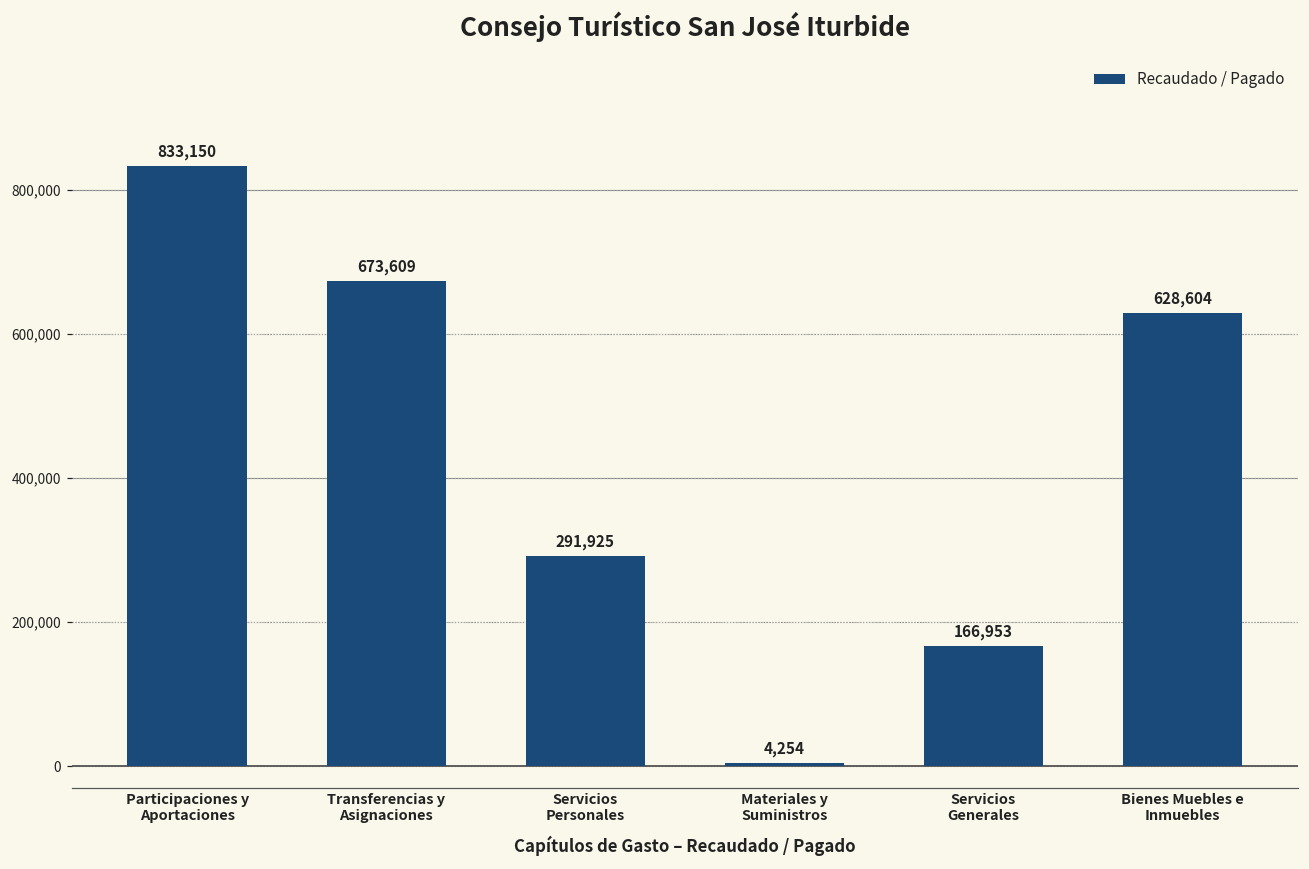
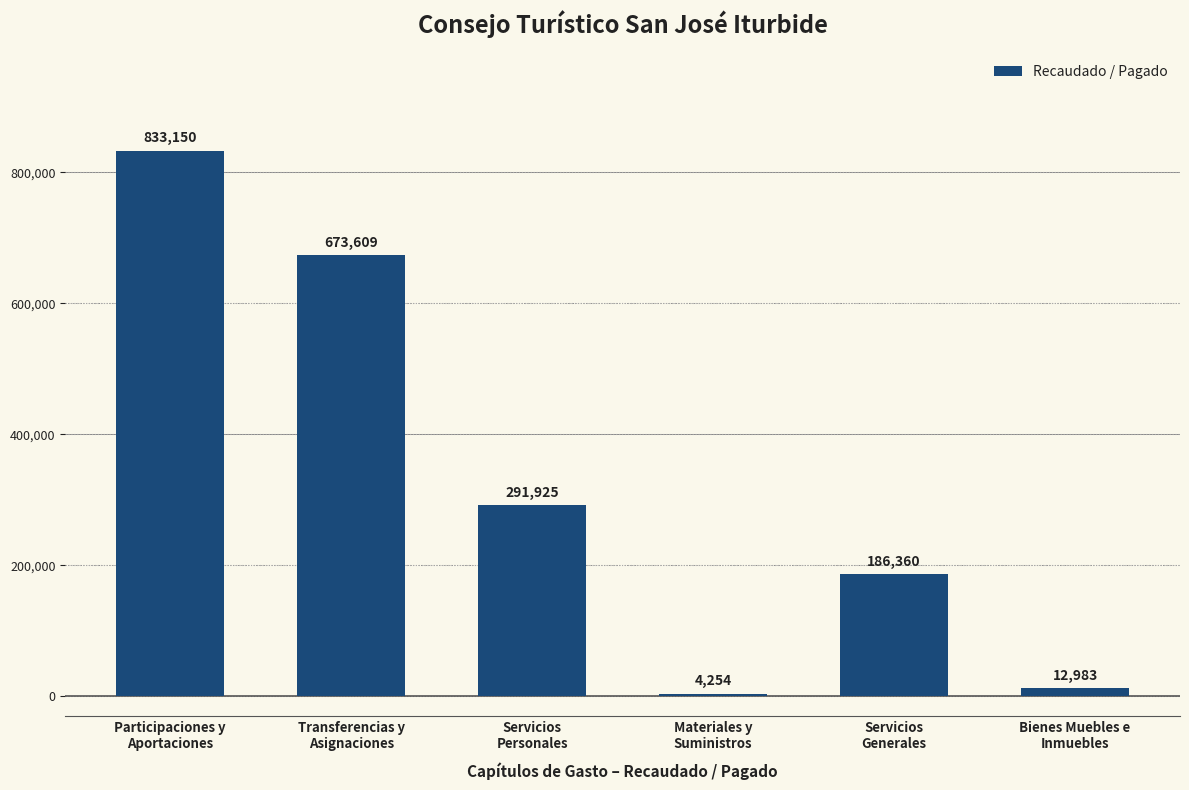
  {
    "Participaciones y Aportaciones": "833,150",
    "Transferencias y Asignaciones": "673,609",
    "Servicios Personales": "291,925",
    "Materiales y Suministros": "4,254",
-   "Servicios Generales": "166,953",
-   "Bienes Muebles e Inmuebles": "628,604"
+   "Servicios Generales": "186,360",
+   "Bienes Muebles e Inmuebles": "12,983"
  }
